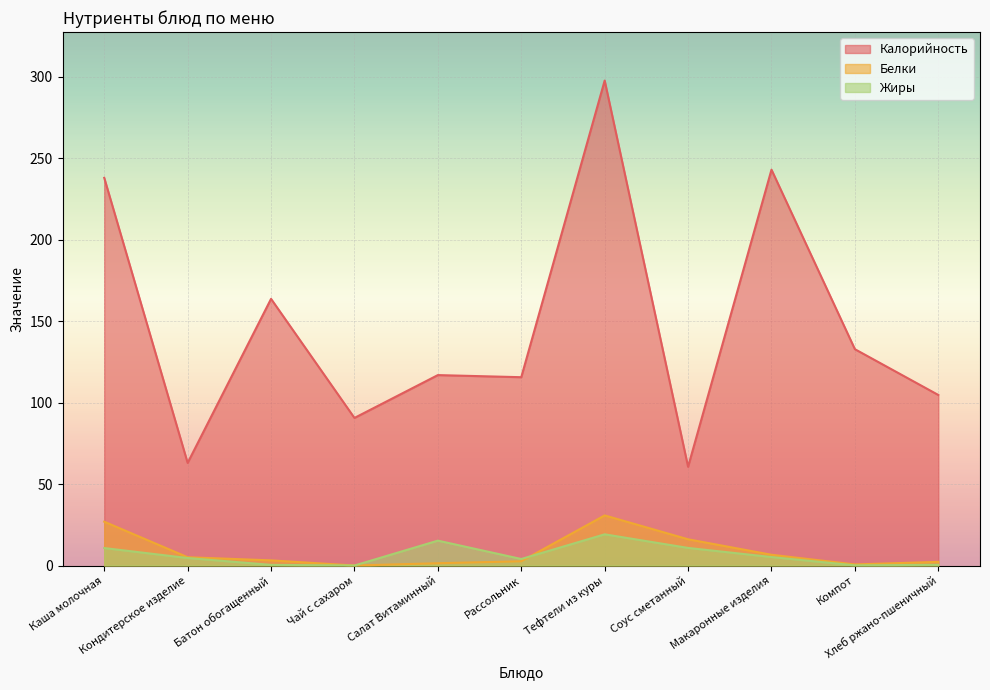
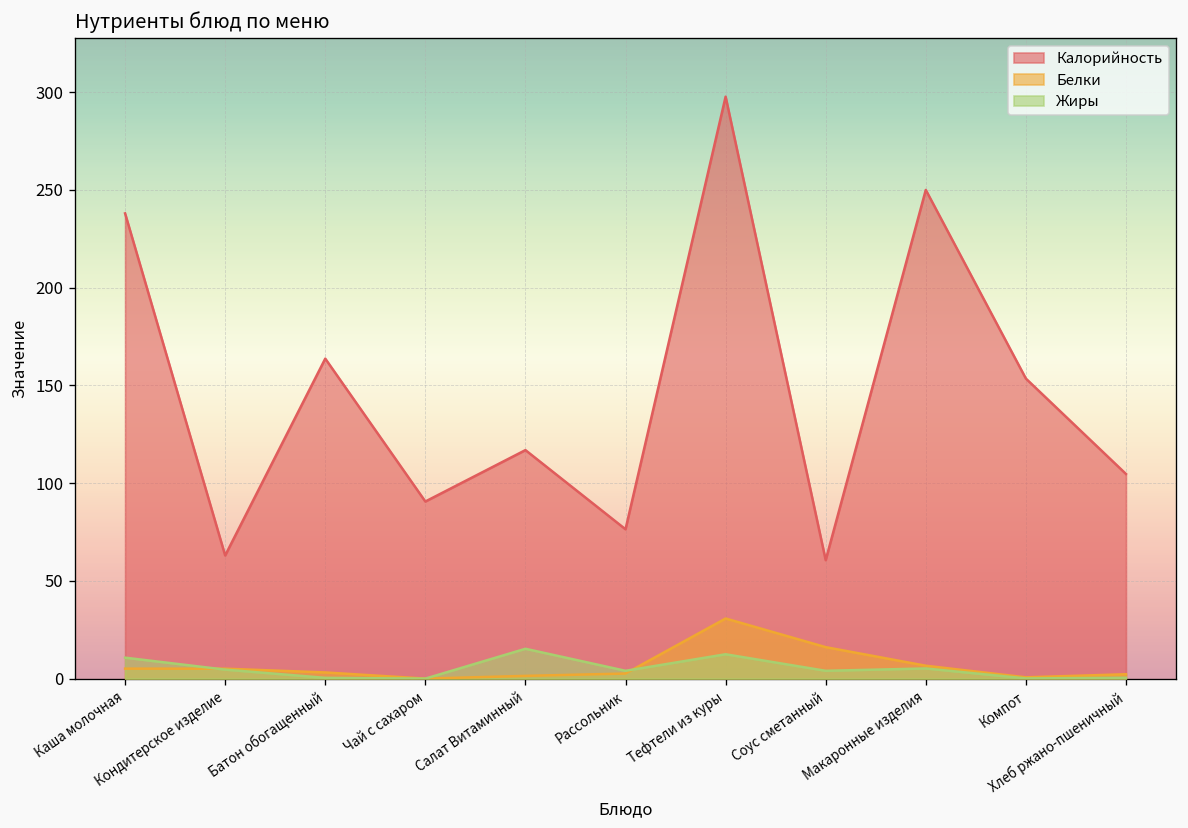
  {
    "Калорийность": {
      "Каша молочная": 238,
      "Кондитерское изделие": 63,
      "Батон обогащенный": 164,
      "Чай с сахаром": 91,
      "Салат Витаминный": 117,
-     "Рассольник": 116,
+     "Рассольник": 76,
      "Тефтели из куры": 298,
      "Соус сметанный": 61,
-     "Макаронные изделия": 243,
-     "Компот": 133,
+     "Макаронные изделия": 250,
+     "Компот": 154,
      "Хлеб ржано-пшеничный": 105
    },
    "Белки": {
-     "Каша молочная": 27,
+     "Каша молочная": 5,
      "Батон обогащенный": 3,
      "Салат Витаминный": 1,
      "Тефтели из куры": 31,
      "Соус сметанный": 16,
      "Хлеб ржано-пшеничный": 2
    },
    "Жиры": {
      "Каша молочная": 11,
      "Батон обогащенный": 0,
      "Салат Витаминный": 15,
-     "Тефтели из куры": 19,
-     "Соус сметанный": 11,
+     "Тефтели из куры": 12,
+     "Соус сметанный": 4,
      "Хлеб ржано-пшеничный": 0
    }
  }
